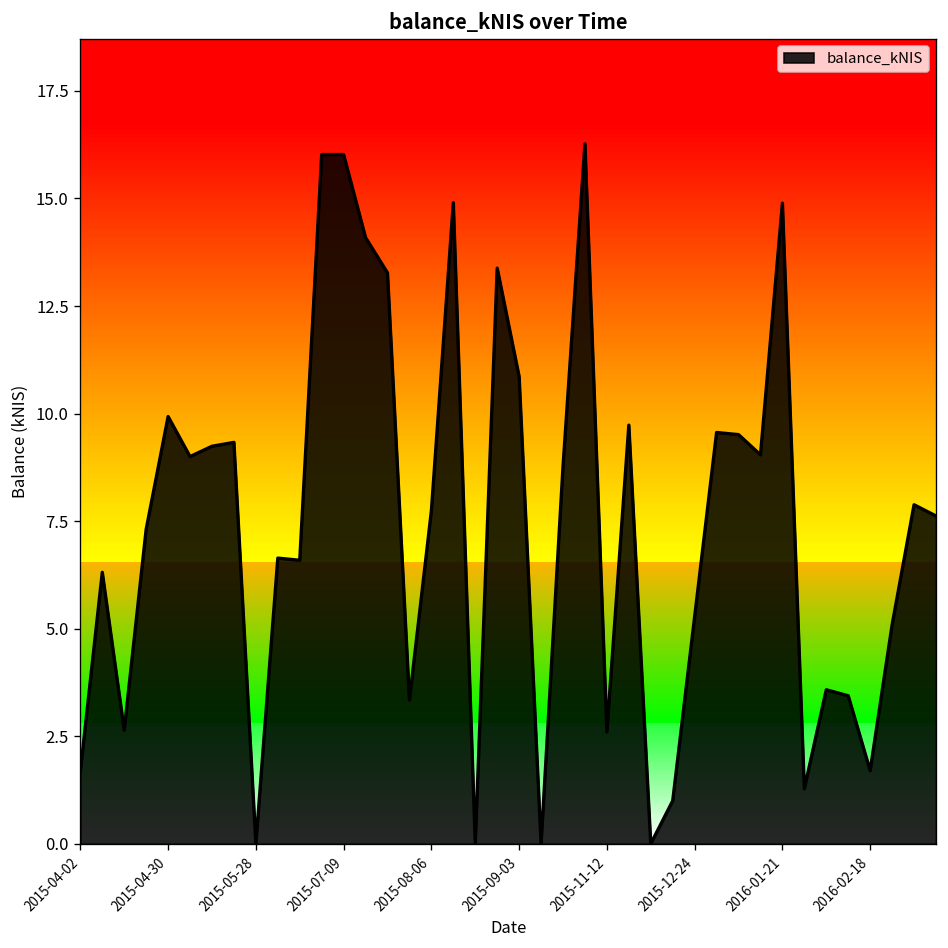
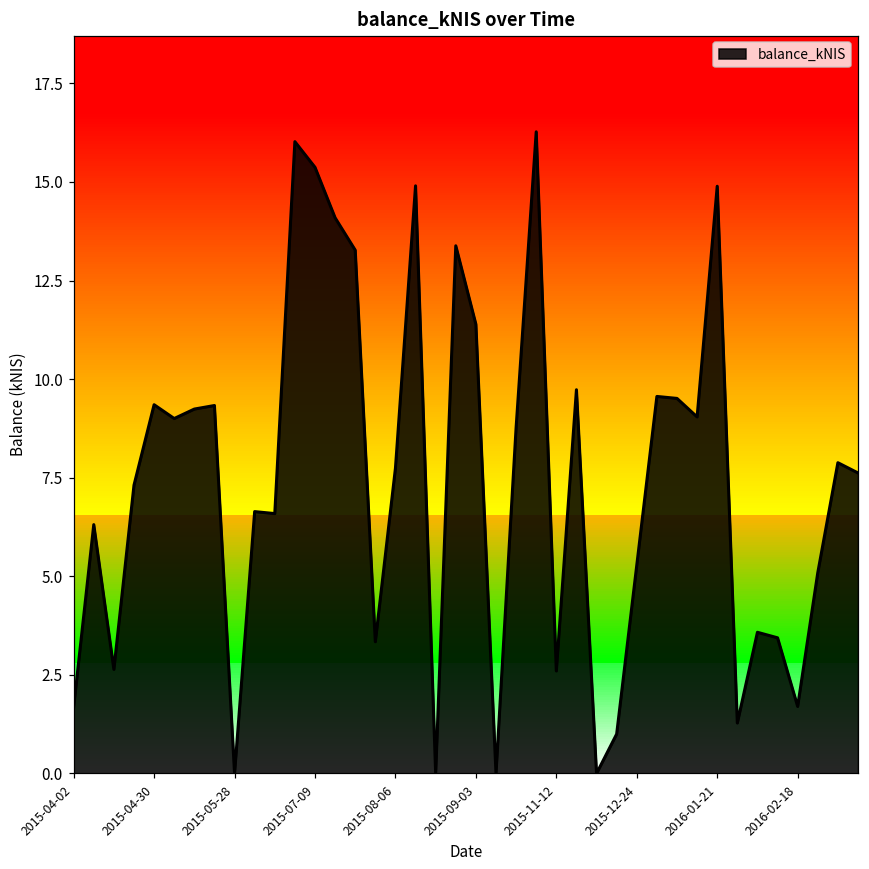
  {
    "2015-04-02": 1.7,
-   "2015-04-30": 9.9,
+   "2015-04-30": 9.4,
    "2015-05-28": 0.0,
-   "2015-07-09": 16.0,
+   "2015-07-09": 15.4,
    "2015-08-06": 7.7,
-   "2015-09-03": 10.9,
+   "2015-09-03": 11.4,
    "2015-11-12": 2.6,
    "2015-12-24": 5.3,
    "2016-01-21": 14.9,
    "2016-02-18": 1.7
  }
